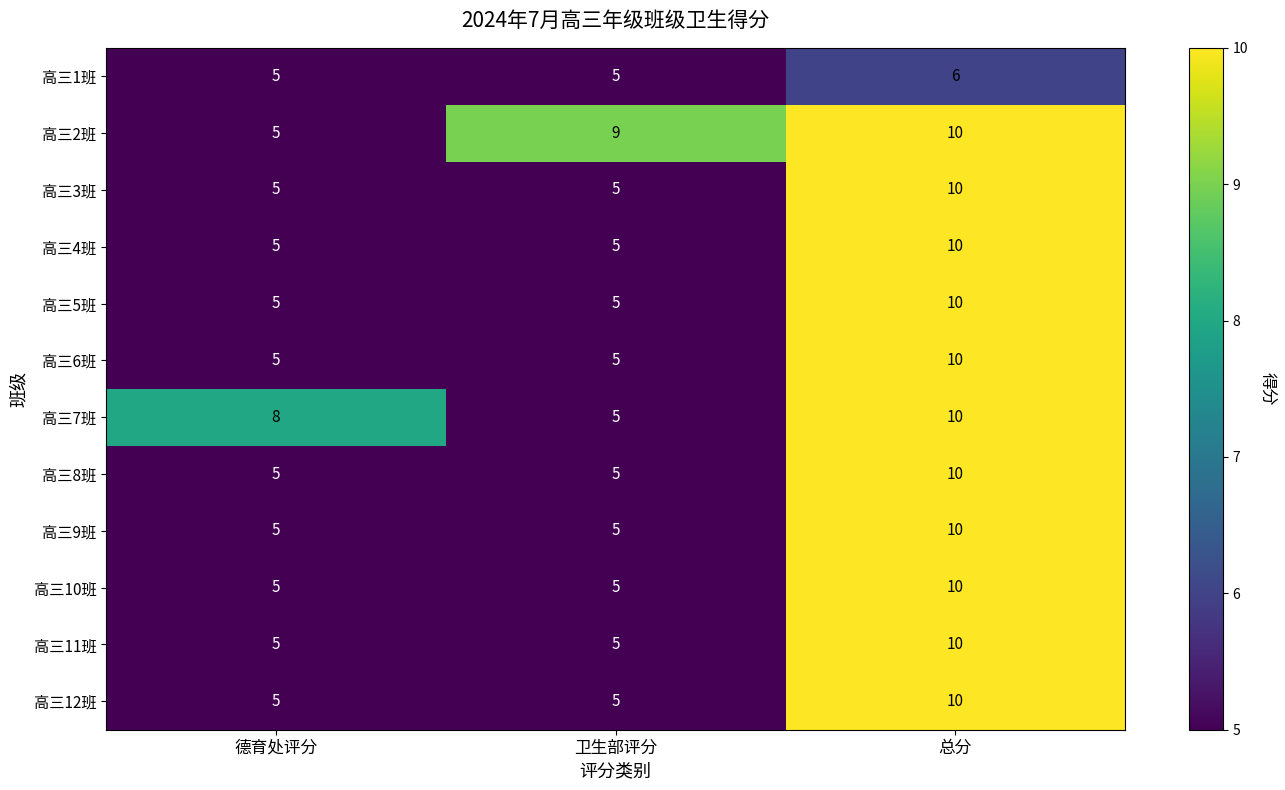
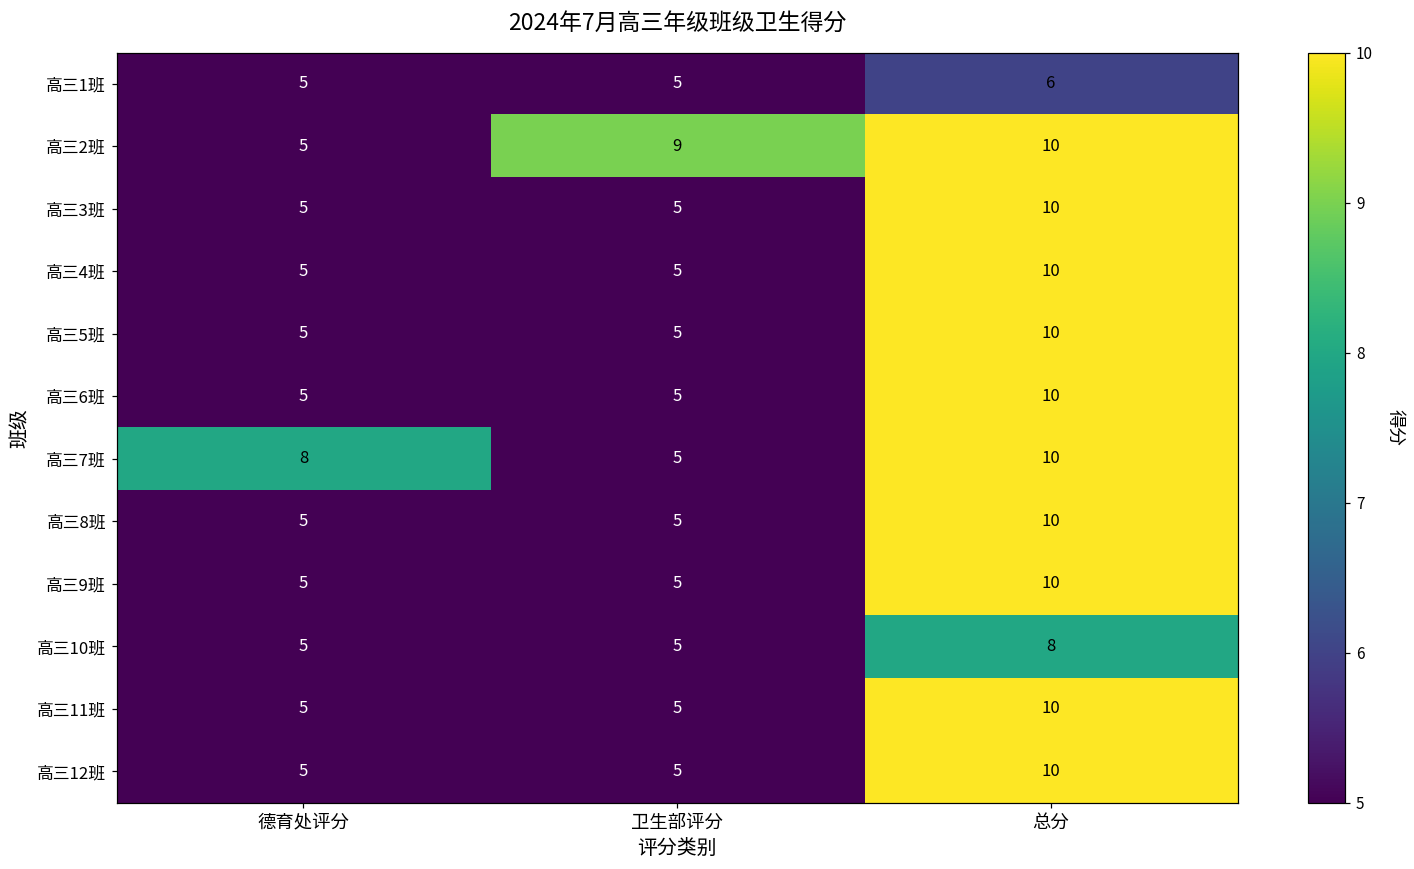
  {
    "高三1班": {
      "德育处评分": 5,
      "卫生部评分": 5,
      "总分": 6
    },
    "高三2班": {
      "德育处评分": 5,
      "卫生部评分": 9,
      "总分": 10
    },
    "高三3班": {
      "德育处评分": 5,
      "卫生部评分": 5,
      "总分": 10
    },
    "高三4班": {
      "德育处评分": 5,
      "卫生部评分": 5,
      "总分": 10
    },
    "高三5班": {
      "德育处评分": 5,
      "卫生部评分": 5,
      "总分": 10
    },
    "高三6班": {
      "德育处评分": 5,
      "卫生部评分": 5,
      "总分": 10
    },
    "高三7班": {
      "德育处评分": 8,
      "卫生部评分": 5,
      "总分": 10
    },
    "高三8班": {
      "德育处评分": 5,
      "卫生部评分": 5,
      "总分": 10
    },
    "高三9班": {
      "德育处评分": 5,
      "卫生部评分": 5,
      "总分": 10
    },
    "高三10班": {
      "德育处评分": 5,
      "卫生部评分": 5,
-     "总分": 10
+     "总分": 8
    },
    "高三11班": {
      "德育处评分": 5,
      "卫生部评分": 5,
      "总分": 10
    },
    "高三12班": {
      "德育处评分": 5,
      "卫生部评分": 5,
      "总分": 10
    }
  }
